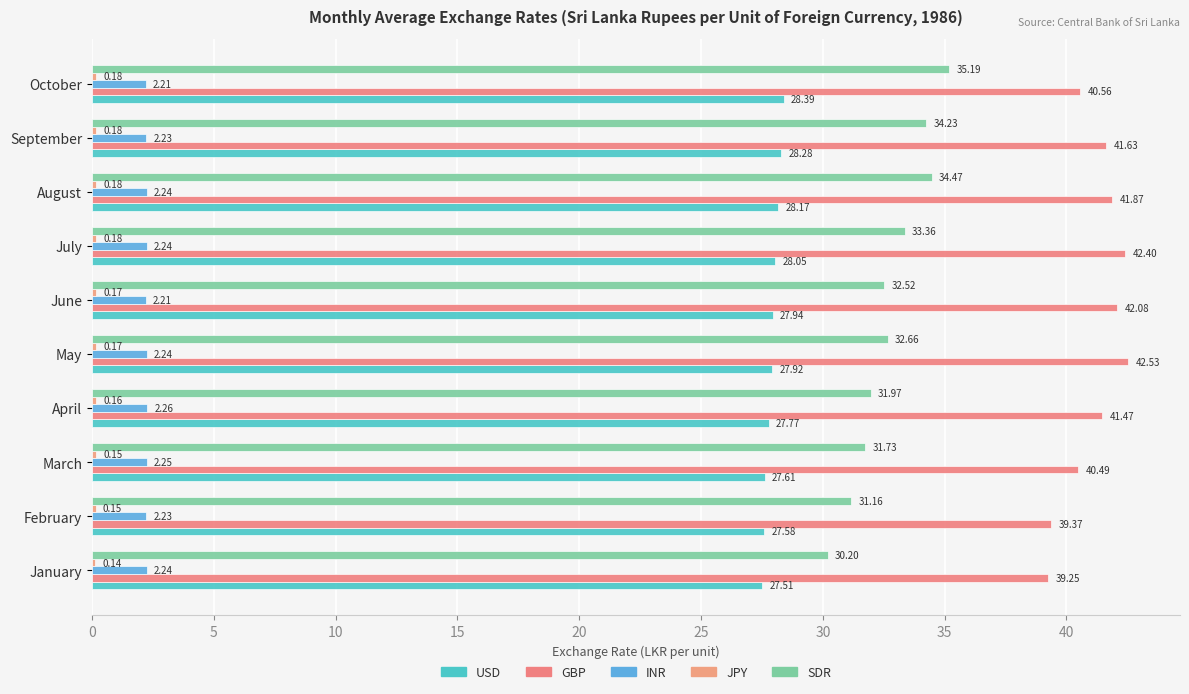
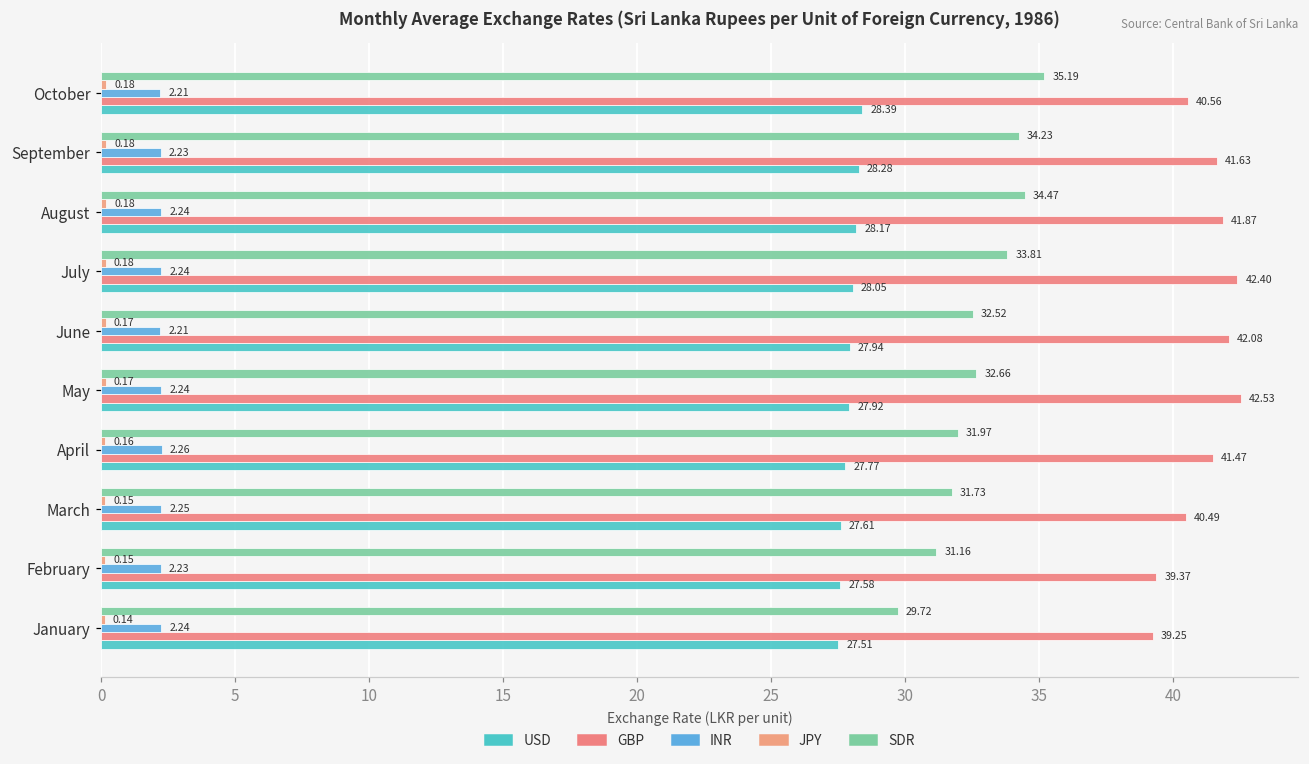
  {
    "SDR": {
      "October": 35.19,
      "September": 34.23,
      "August": 34.47,
-     "July": 33.36,
+     "July": 33.81,
      "June": 32.52,
      "May": 32.66,
      "April": 31.97,
      "March": 31.73,
      "February": 31.16,
-     "January": 30.20
+     "January": 29.72
    }
  }
